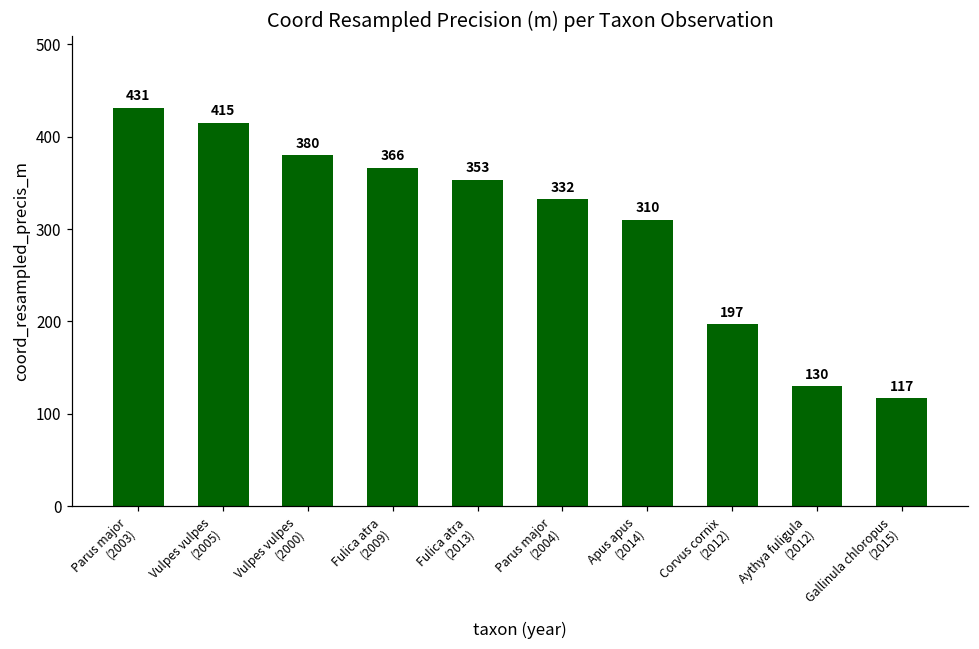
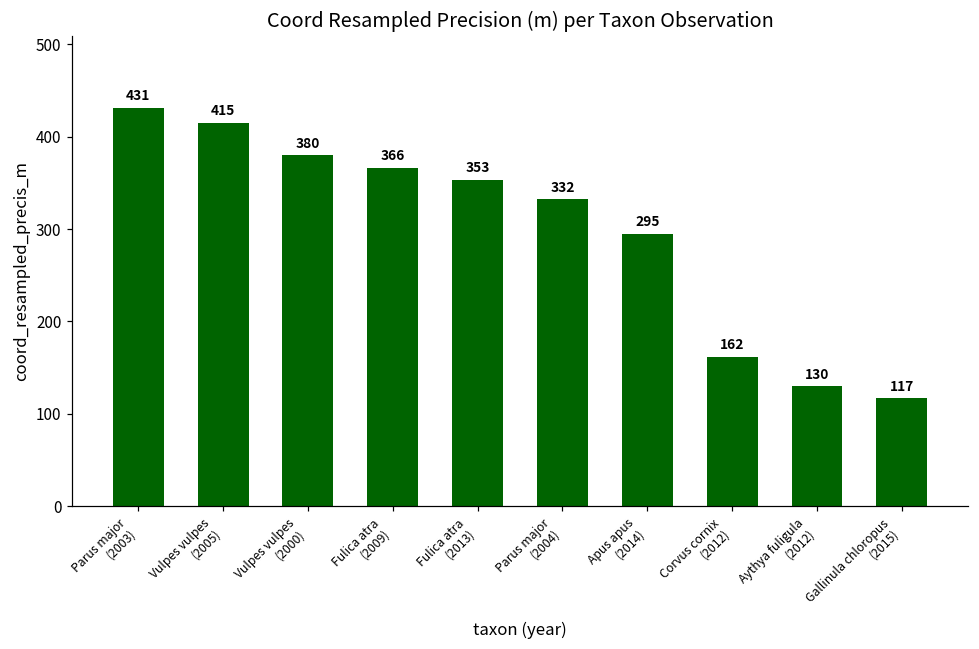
  {
    "Parus major (2003)": 431,
    "Vulpes vulpes (2005)": 415,
    "Vulpes vulpes (2000)": 380,
    "Fulica atra (2009)": 366,
    "Fulica atra (2013)": 353,
    "Parus major (2004)": 332,
-   "Apus apus (2014)": 310,
-   "Corvus cornix (2012)": 197,
+   "Apus apus (2014)": 295,
+   "Corvus cornix (2012)": 162,
    "Aythya fuligula (2012)": 130,
    "Gallinula chloropus (2015)": 117
  }
